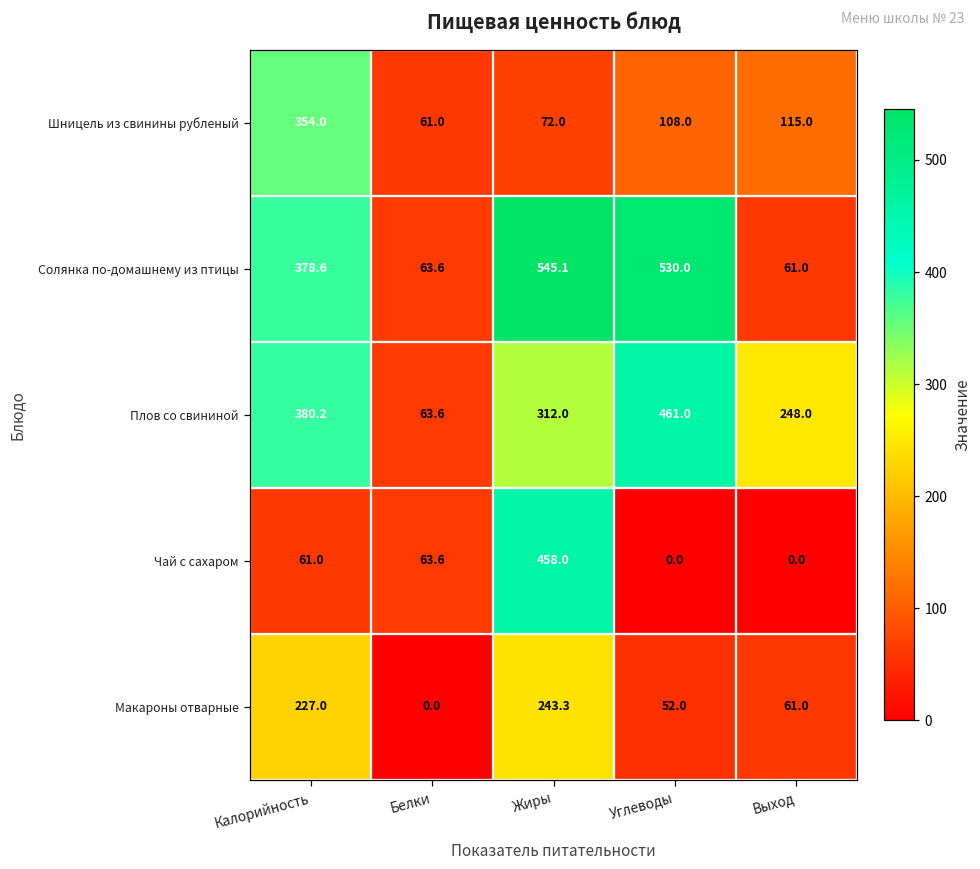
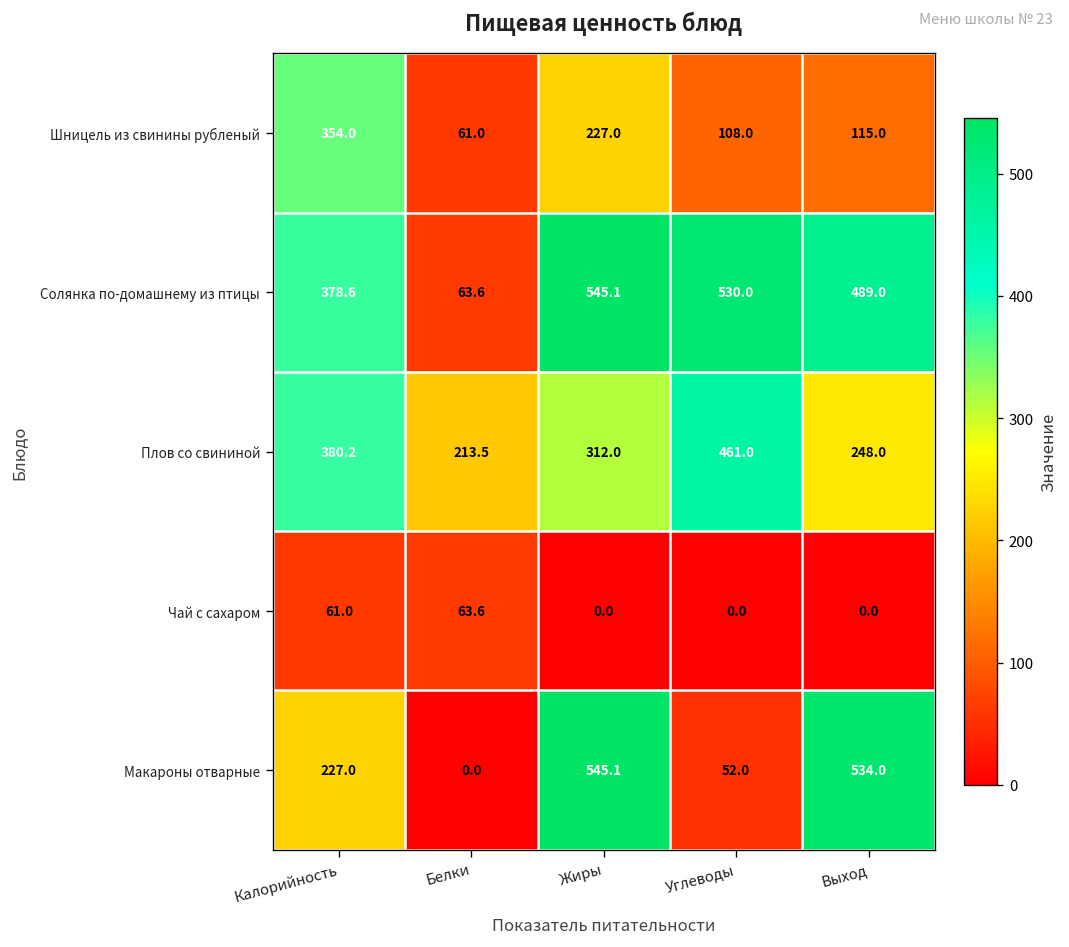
  {
    "Шницель из свинины рубленый": {
      "Калорийность": 354.0,
      "Белки": 61.0,
-     "Жиры": 72.0,
+     "Жиры": 227.0,
      "Углеводы": 108.0,
      "Выход": 115.0
    },
    "Солянка по-домашнему из птицы": {
      "Калорийность": 378.6,
      "Белки": 63.6,
      "Жиры": 545.1,
      "Углеводы": 530.0,
-     "Выход": 61.0
+     "Выход": 489.0
    },
    "Плов со свининой": {
      "Калорийность": 380.2,
-     "Белки": 63.6,
+     "Белки": 213.5,
      "Жиры": 312.0,
      "Углеводы": 461.0,
      "Выход": 248.0
    },
    "Чай с сахаром": {
      "Калорийность": 61.0,
      "Белки": 63.6,
-     "Жиры": 458.0,
+     "Жиры": 0.0,
      "Углеводы": 0.0,
      "Выход": 0.0
    },
    "Макароны отварные": {
      "Калорийность": 227.0,
      "Белки": 0.0,
-     "Жиры": 243.3,
+     "Жиры": 545.1,
      "Углеводы": 52.0,
-     "Выход": 61.0
+     "Выход": 534.0
    }
  }
